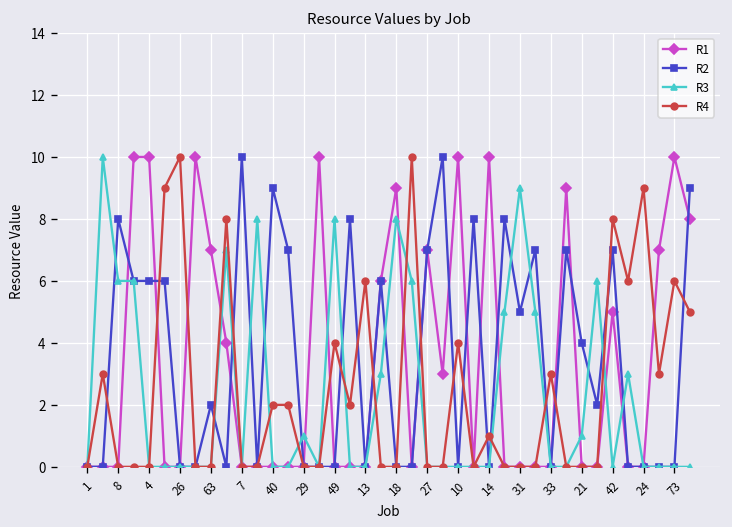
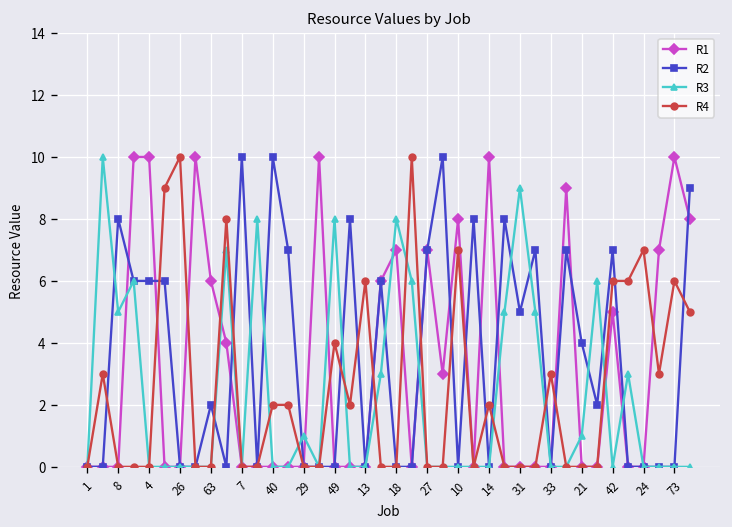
  {
    "R1": {
      "4": 10,
-     "63": 7,
-     "18": 9,
-     "10": 10,
+     "63": 6,
+     "18": 7,
+     "10": 8,
      "14": 10,
      "42": 5,
      "73": 10
    },
    "R2": {
      "8": 8,
      "4": 6,
      "63": 2,
-     "40": 9,
+     "40": 10,
      "42": 7
    },
    "R3": {
-     "8": 6,
+     "8": 5,
      "49": 8,
      "18": 8,
      "42": 0
    },
    "R4": {
      "26": 10,
      "40": 2,
      "49": 4,
-     "10": 4,
-     "14": 1,
-     "42": 8,
-     "24": 9,
+     "10": 7,
+     "14": 2,
+     "42": 6,
+     "24": 7,
      "73": 6
    }
  }
